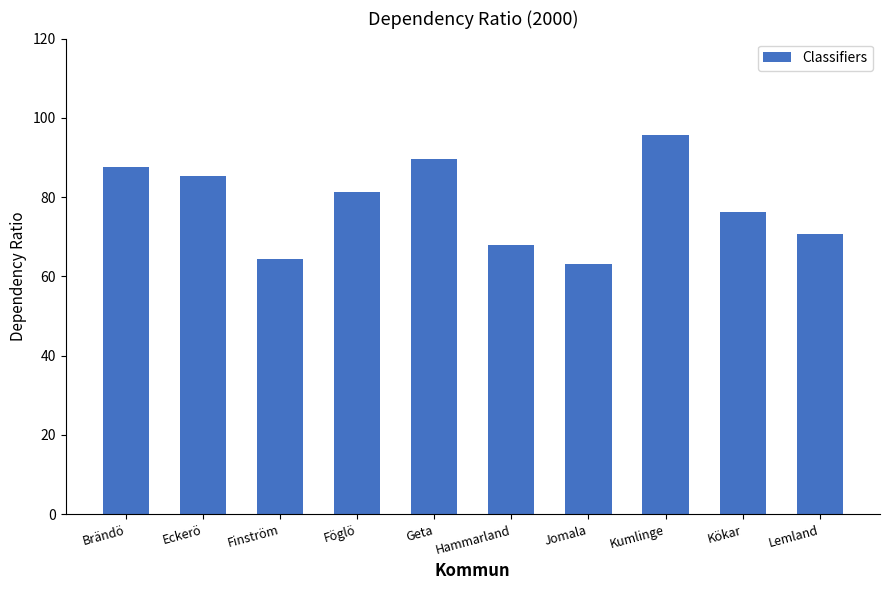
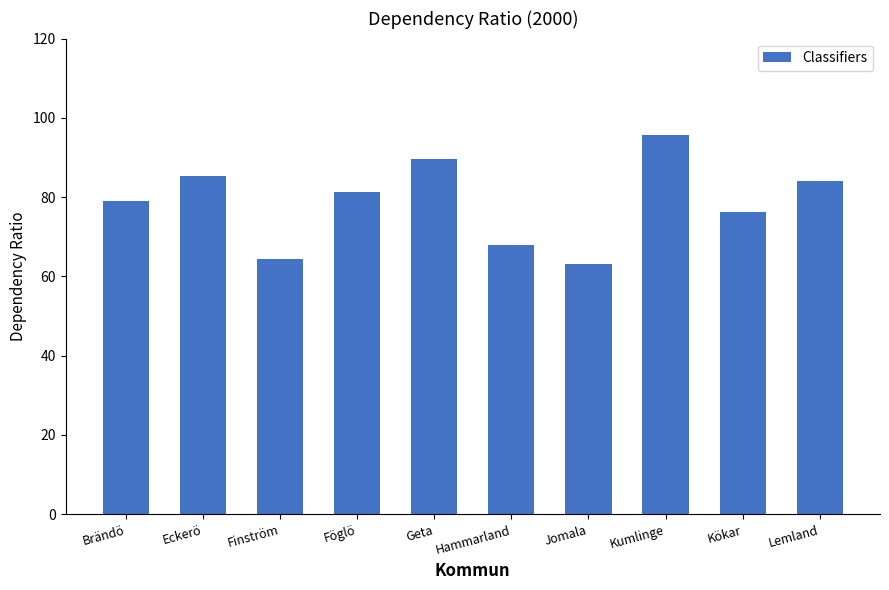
  {
-   "Brändö": 88,
+   "Brändö": 79,
    "Eckerö": 85,
    "Finström": 64,
    "Föglö": 81,
    "Geta": 90,
    "Hammarland": 68,
    "Jomala": 63,
    "Kumlinge": 96,
    "Kökar": 76,
-   "Lemland": 71
+   "Lemland": 84
  }
